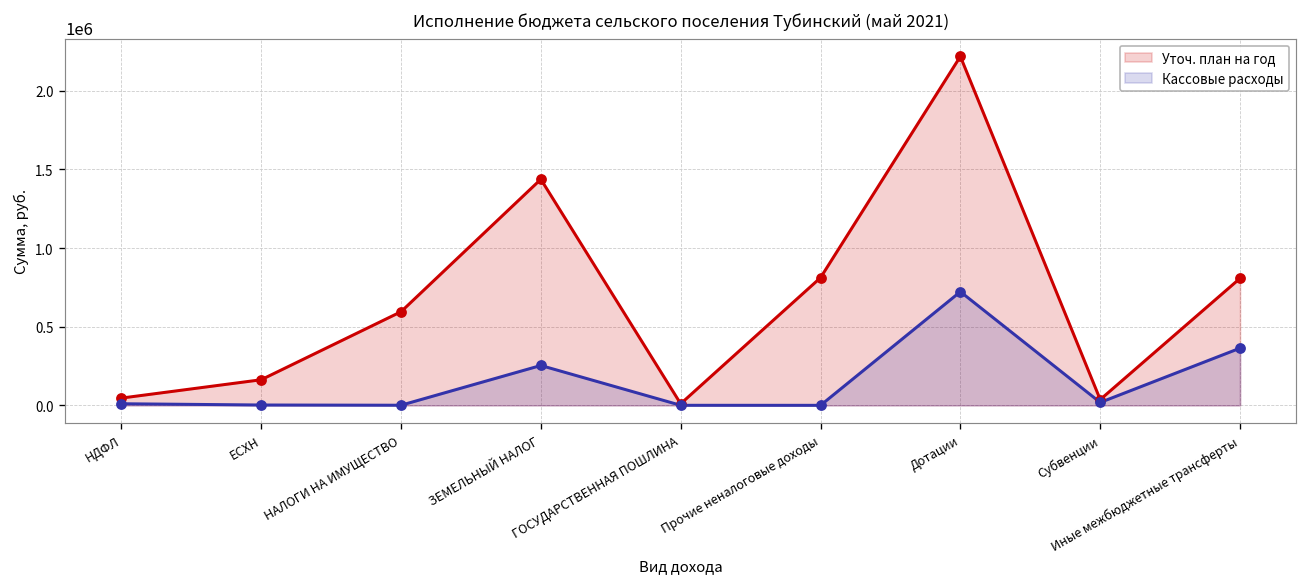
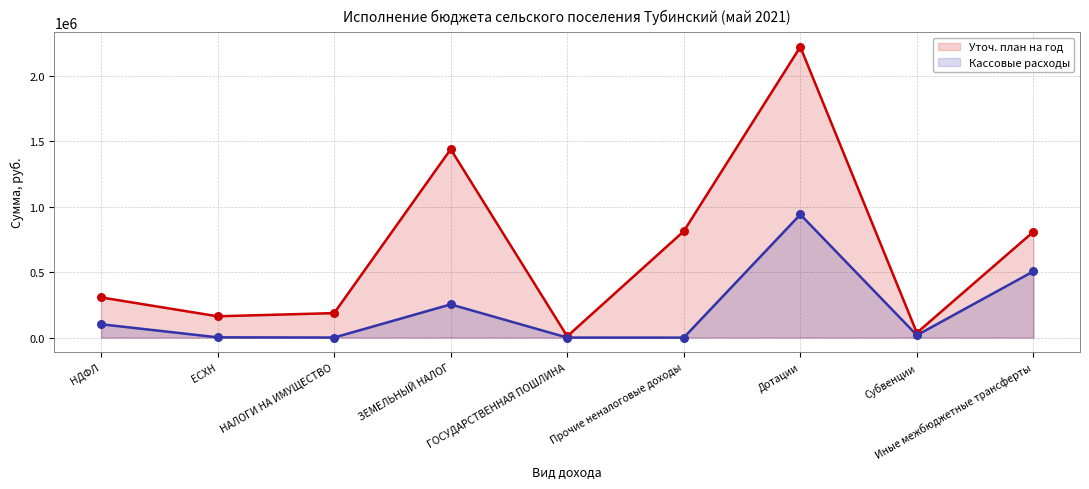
  {
    "Уточ. план на год": {
-     "НДФЛ": 50000,
+     "НДФЛ": 310000,
      "ЕСХН": 160000,
-     "НАЛОГИ НА ИМУЩЕСТВО": 600000,
+     "НАЛОГИ НА ИМУЩЕСТВО": 190000,
      "ЗЕМЕЛЬНЫЙ НАЛОГ": 1440000,
      "Прочие неналоговые доходы": 810000,
      "Дотации": 2220000,
      "Иные межбюджетные трансферты": 810000
    },
    "Кассовые расходы": {
-     "НДФЛ": 10000,
+     "НДФЛ": 100000,
      "ЕСХН": 0,
      "НАЛОГИ НА ИМУЩЕСТВО": 0,
      "ЗЕМЕЛЬНЫЙ НАЛОГ": 250000,
      "Прочие неналоговые доходы": 0,
-     "Дотации": 720000,
-     "Иные межбюджетные трансферты": 360000
+     "Дотации": 940000,
+     "Иные межбюджетные трансферты": 510000
    }
  }
